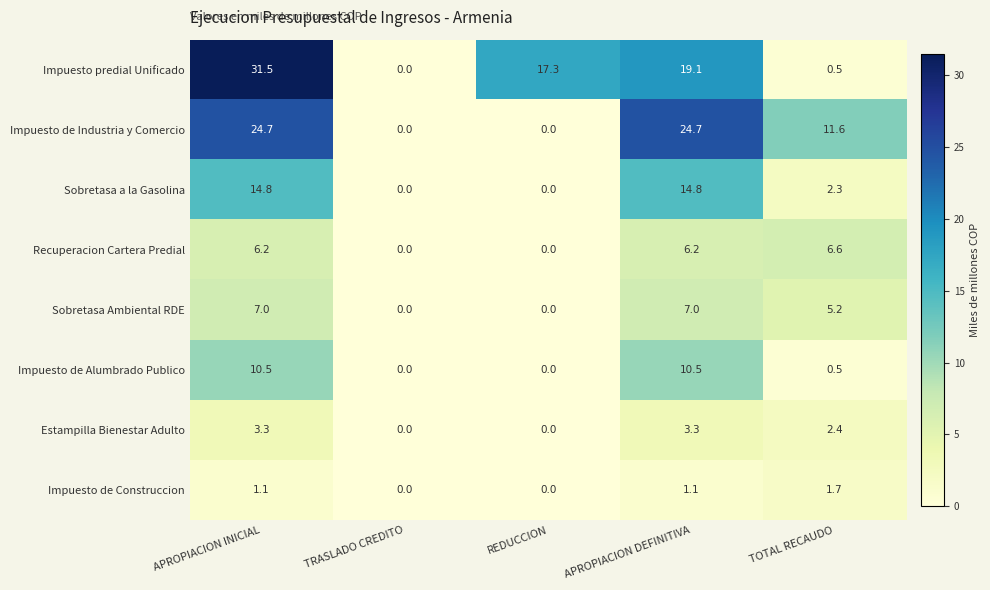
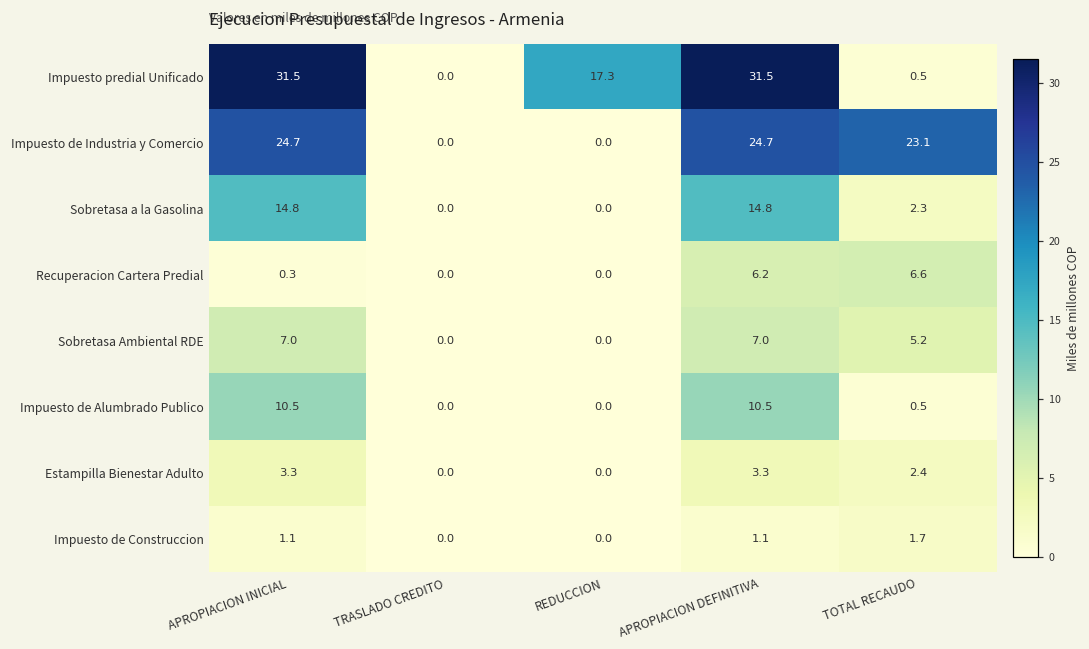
  {
    "Impuesto predial Unificado": {
      "APROPIACION INICIAL": 31.5,
      "TRASLADO CREDITO": 0.0,
      "REDUCCION": 17.3,
-     "APROPIACION DEFINITIVA": 19.1,
+     "APROPIACION DEFINITIVA": 31.5,
      "TOTAL RECAUDO": 0.5
    },
    "Impuesto de Industria y Comercio": {
      "APROPIACION INICIAL": 24.7,
      "TRASLADO CREDITO": 0.0,
      "REDUCCION": 0.0,
      "APROPIACION DEFINITIVA": 24.7,
-     "TOTAL RECAUDO": 11.6
+     "TOTAL RECAUDO": 23.1
    },
    "Sobretasa a la Gasolina": {
      "APROPIACION INICIAL": 14.8,
      "TRASLADO CREDITO": 0.0,
      "REDUCCION": 0.0,
      "APROPIACION DEFINITIVA": 14.8,
      "TOTAL RECAUDO": 2.3
    },
    "Recuperacion Cartera Predial": {
-     "APROPIACION INICIAL": 6.2,
+     "APROPIACION INICIAL": 0.3,
      "TRASLADO CREDITO": 0.0,
      "REDUCCION": 0.0,
      "APROPIACION DEFINITIVA": 6.2,
      "TOTAL RECAUDO": 6.6
    },
    "Sobretasa Ambiental RDE": {
      "APROPIACION INICIAL": 7.0,
      "TRASLADO CREDITO": 0.0,
      "REDUCCION": 0.0,
      "APROPIACION DEFINITIVA": 7.0,
      "TOTAL RECAUDO": 5.2
    },
    "Impuesto de Alumbrado Publico": {
      "APROPIACION INICIAL": 10.5,
      "TRASLADO CREDITO": 0.0,
      "REDUCCION": 0.0,
      "APROPIACION DEFINITIVA": 10.5,
      "TOTAL RECAUDO": 0.5
    },
    "Estampilla Bienestar Adulto": {
      "APROPIACION INICIAL": 3.3,
      "TRASLADO CREDITO": 0.0,
      "REDUCCION": 0.0,
      "APROPIACION DEFINITIVA": 3.3,
      "TOTAL RECAUDO": 2.4
    },
    "Impuesto de Construccion": {
      "APROPIACION INICIAL": 1.1,
      "TRASLADO CREDITO": 0.0,
      "REDUCCION": 0.0,
      "APROPIACION DEFINITIVA": 1.1,
      "TOTAL RECAUDO": 1.7
    }
  }
